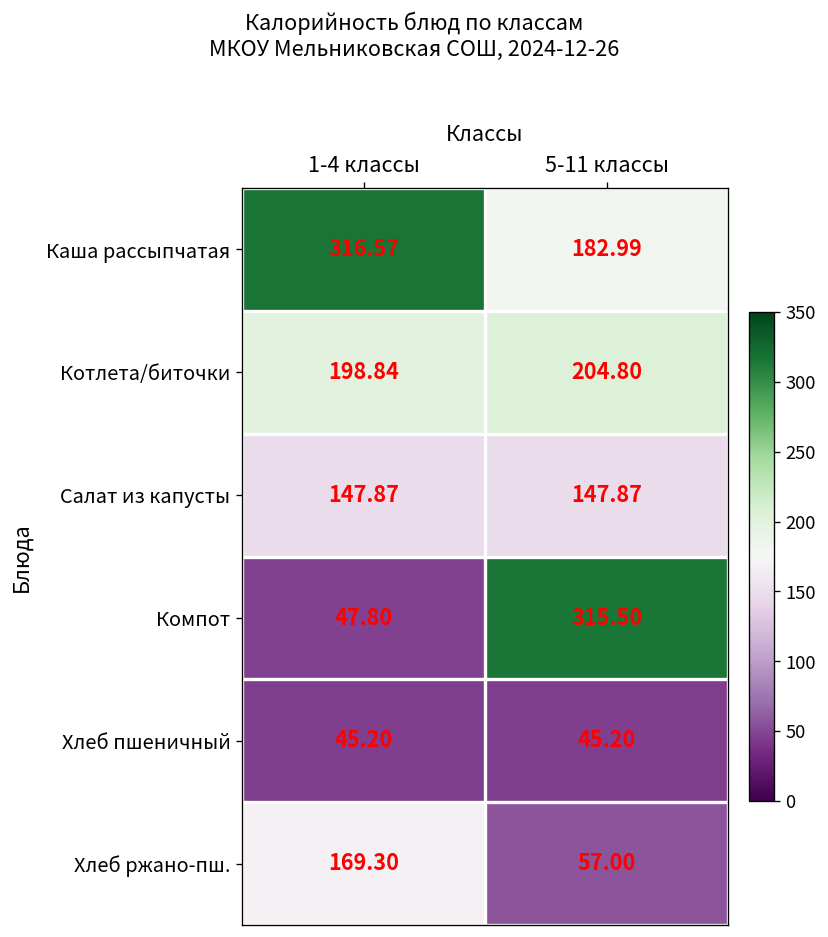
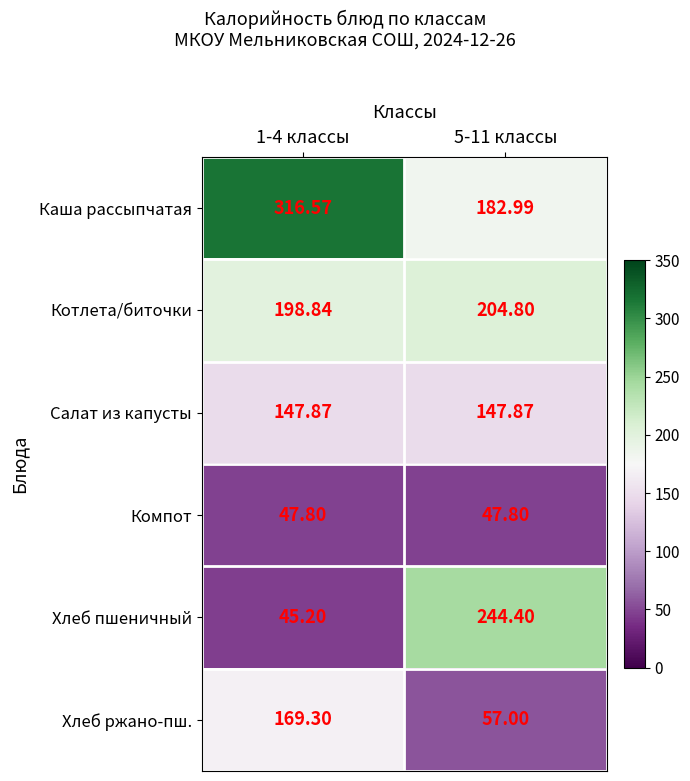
  {
    "Каша рассыпчатая": {
      "1-4 классы": 316.57,
      "5-11 классы": 182.99
    },
    "Котлета/биточки": {
      "1-4 классы": 198.84,
      "5-11 классы": 204.80
    },
    "Салат из капусты": {
      "1-4 классы": 147.87,
      "5-11 классы": 147.87
    },
    "Компот": {
      "1-4 классы": 47.80,
-     "5-11 классы": 315.50
+     "5-11 классы": 47.80
    },
    "Хлеб пшеничный": {
      "1-4 классы": 45.20,
-     "5-11 классы": 45.20
+     "5-11 классы": 244.40
    },
    "Хлеб ржано-пш.": {
      "1-4 классы": 169.30,
      "5-11 классы": 57.00
    }
  }
